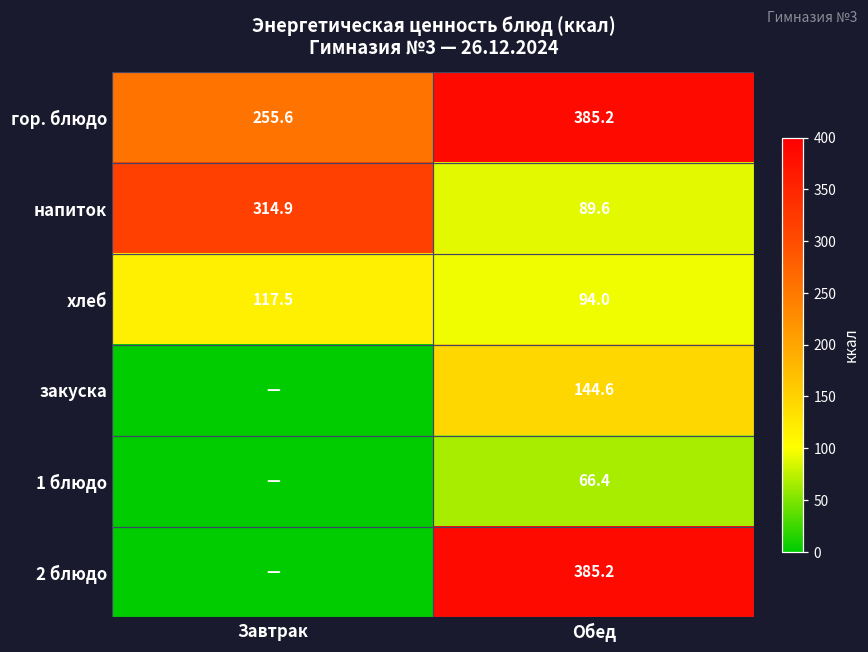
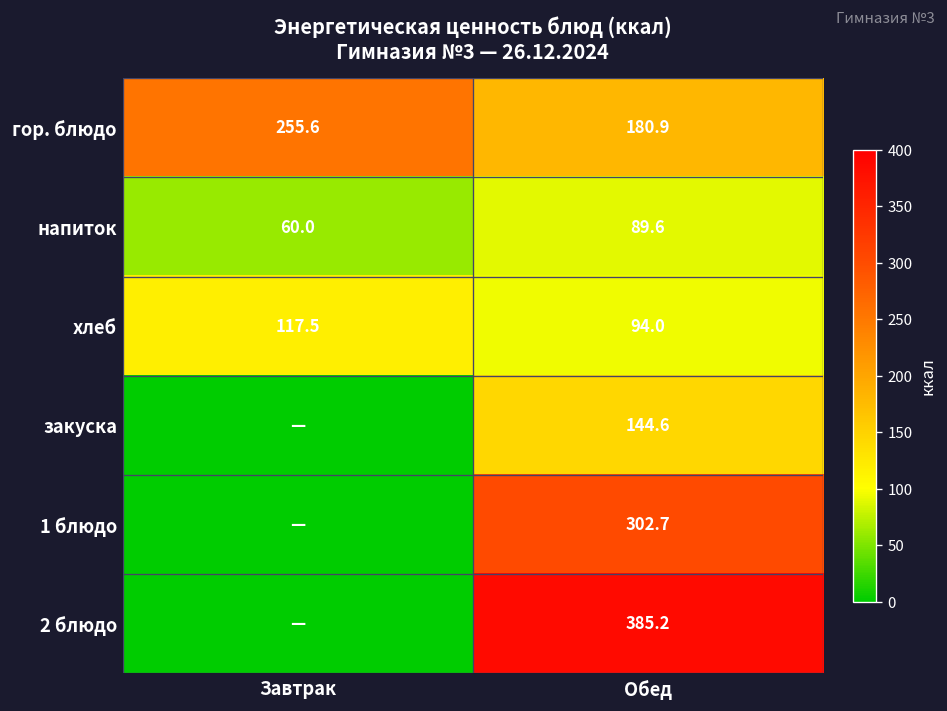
  {
    "гор. блюдо": {
      "Завтрак": 255.6,
-     "Обед": 385.2
+     "Обед": 180.9
    },
    "напиток": {
-     "Завтрак": 314.9,
+     "Завтрак": 60.0,
      "Обед": 89.6
    },
    "хлеб": {
      "Завтрак": 117.5,
      "Обед": 94.0
    },
    "закуска": {
      "Обед": 144.6
    },
    "1 блюдо": {
-     "Обед": 66.4
+     "Обед": 302.7
    },
    "2 блюдо": {
      "Обед": 385.2
    }
  }
